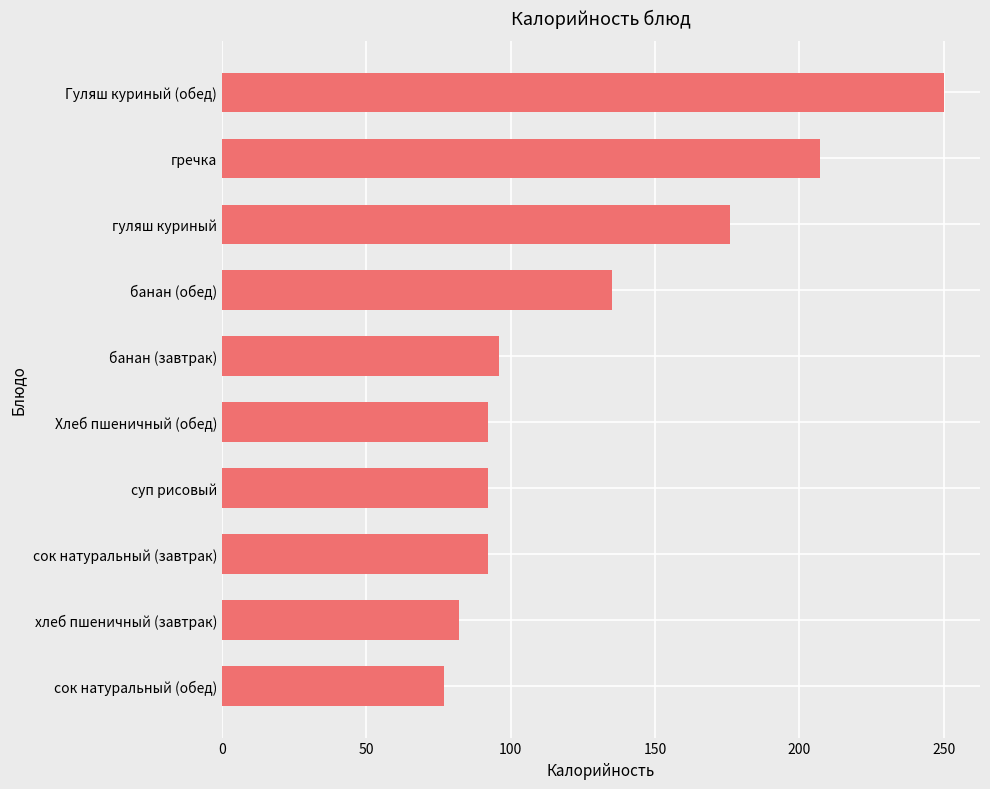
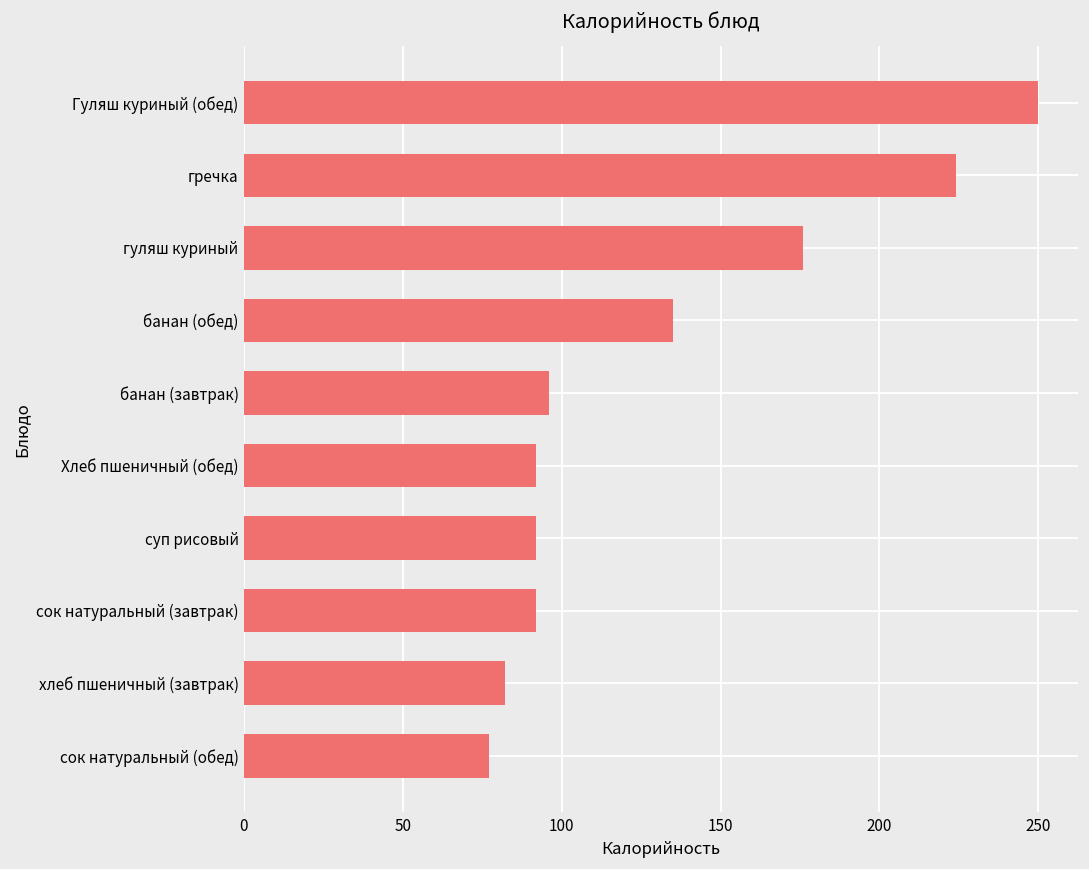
  {
    "Гуляш куриный (обед)": 250,
-   "гречка": 207,
+   "гречка": 224,
    "гуляш куриный": 176,
    "банан (обед)": 135,
    "банан (завтрак)": 96,
    "Хлеб пшеничный (обед)": 92,
    "суп рисовый": 92,
    "сок натуральный (завтрак)": 92,
    "хлеб пшеничный (завтрак)": 82,
    "сок натуральный (обед)": 77
  }
